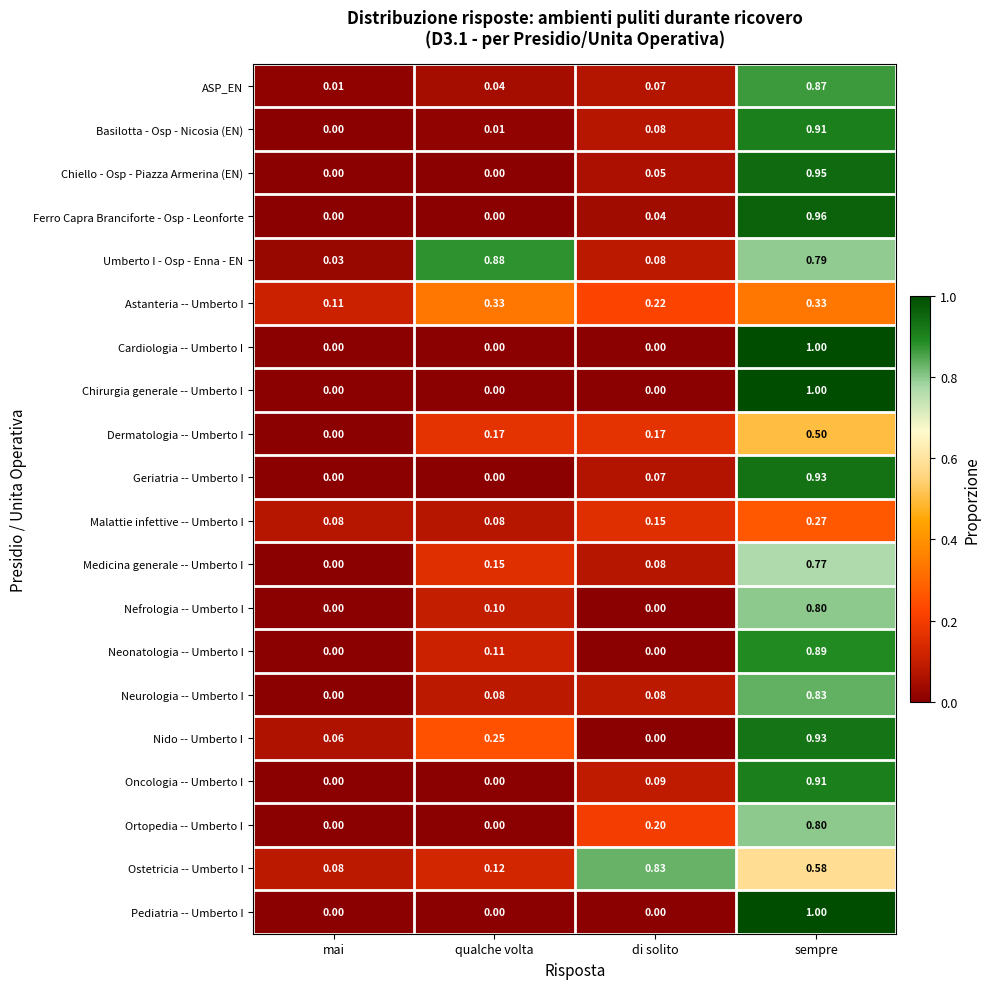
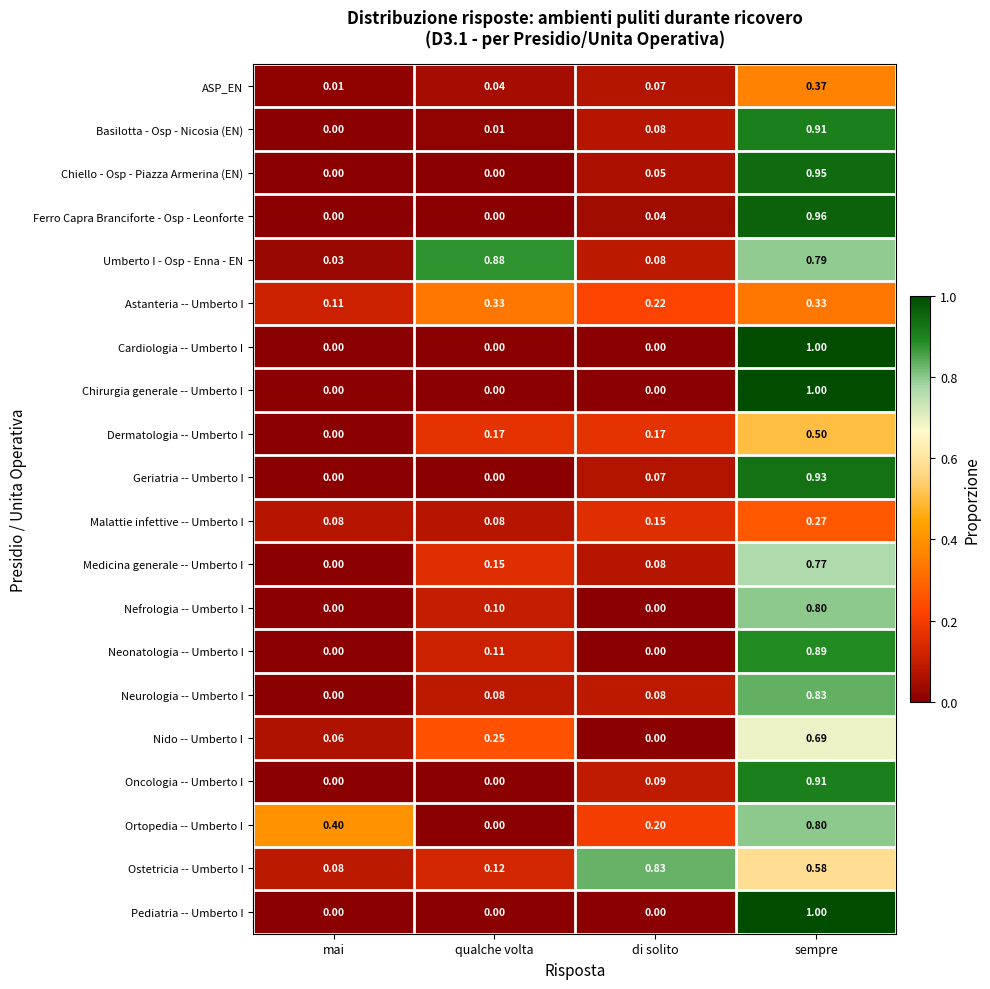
  {
    "ASP_EN": {
      "mai": 0.01,
      "qualche volta": 0.04,
      "di solito": 0.07,
-     "sempre": 0.87
+     "sempre": 0.37
    },
    "Basilotta - Osp - Nicosia (EN)": {
      "mai": 0.00,
      "qualche volta": 0.01,
      "di solito": 0.08,
      "sempre": 0.91
    },
    "Chiello - Osp - Piazza Armerina (EN)": {
      "mai": 0.00,
      "qualche volta": 0.00,
      "di solito": 0.05,
      "sempre": 0.95
    },
    "Ferro Capra Branciforte - Osp - Leonforte": {
      "mai": 0.00,
      "qualche volta": 0.00,
      "di solito": 0.04,
      "sempre": 0.96
    },
    "Umberto I - Osp - Enna - EN": {
      "mai": 0.03,
      "qualche volta": 0.88,
      "di solito": 0.08,
      "sempre": 0.79
    },
    "Astanteria -- Umberto I": {
      "mai": 0.11,
      "qualche volta": 0.33,
      "di solito": 0.22,
      "sempre": 0.33
    },
    "Cardiologia -- Umberto I": {
      "mai": 0.00,
      "qualche volta": 0.00,
      "di solito": 0.00,
      "sempre": 1.00
    },
    "Chirurgia generale -- Umberto I": {
      "mai": 0.00,
      "qualche volta": 0.00,
      "di solito": 0.00,
      "sempre": 1.00
    },
    "Dermatologia -- Umberto I": {
      "mai": 0.00,
      "qualche volta": 0.17,
      "di solito": 0.17,
      "sempre": 0.50
    },
    "Geriatria -- Umberto I": {
      "mai": 0.00,
      "qualche volta": 0.00,
      "di solito": 0.07,
      "sempre": 0.93
    },
    "Malattie infettive -- Umberto I": {
      "mai": 0.08,
      "qualche volta": 0.08,
      "di solito": 0.15,
      "sempre": 0.27
    },
    "Medicina generale -- Umberto I": {
      "mai": 0.00,
      "qualche volta": 0.15,
      "di solito": 0.08,
      "sempre": 0.77
    },
    "Nefrologia -- Umberto I": {
      "mai": 0.00,
      "qualche volta": 0.10,
      "di solito": 0.00,
      "sempre": 0.80
    },
    "Neonatologia -- Umberto I": {
      "mai": 0.00,
      "qualche volta": 0.11,
      "di solito": 0.00,
      "sempre": 0.89
    },
    "Neurologia -- Umberto I": {
      "mai": 0.00,
      "qualche volta": 0.08,
      "di solito": 0.08,
      "sempre": 0.83
    },
    "Nido -- Umberto I": {
      "mai": 0.06,
      "qualche volta": 0.25,
      "di solito": 0.00,
-     "sempre": 0.93
+     "sempre": 0.69
    },
    "Oncologia -- Umberto I": {
      "mai": 0.00,
      "qualche volta": 0.00,
      "di solito": 0.09,
      "sempre": 0.91
    },
    "Ortopedia -- Umberto I": {
-     "mai": 0.00,
+     "mai": 0.40,
      "qualche volta": 0.00,
      "di solito": 0.20,
      "sempre": 0.80
    },
    "Ostetricia -- Umberto I": {
      "mai": 0.08,
      "qualche volta": 0.12,
      "di solito": 0.83,
      "sempre": 0.58
    },
    "Pediatria -- Umberto I": {
      "mai": 0.00,
      "qualche volta": 0.00,
      "di solito": 0.00,
      "sempre": 1.00
    }
  }
